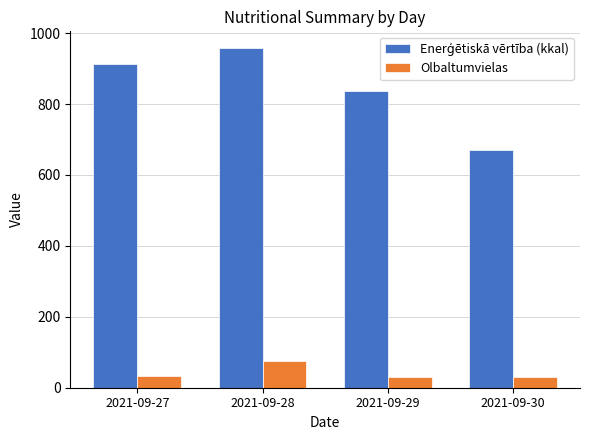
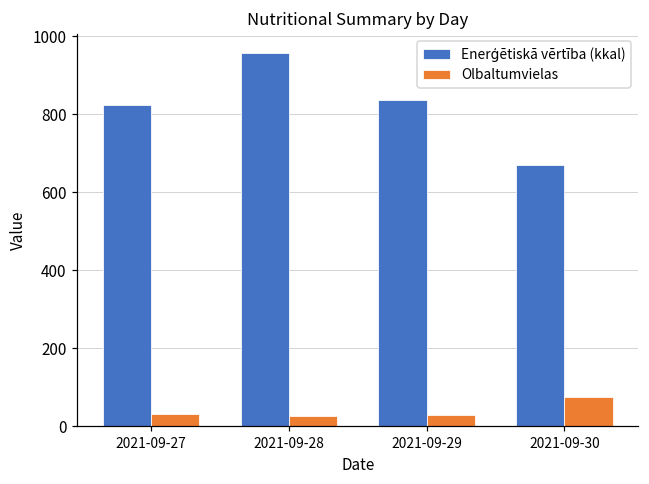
  {
    "Enerģētiskā vērtība (kkal)": {
-     "2021-09-27": 910,
+     "2021-09-27": 830,
      "2021-09-28": 960,
      "2021-09-29": 840,
      "2021-09-30": 670
    },
    "Olbaltumvielas": {
      "2021-09-27": 30,
-     "2021-09-28": 80,
+     "2021-09-28": 30,
      "2021-09-29": 30,
-     "2021-09-30": 30
+     "2021-09-30": 80
    }
  }
